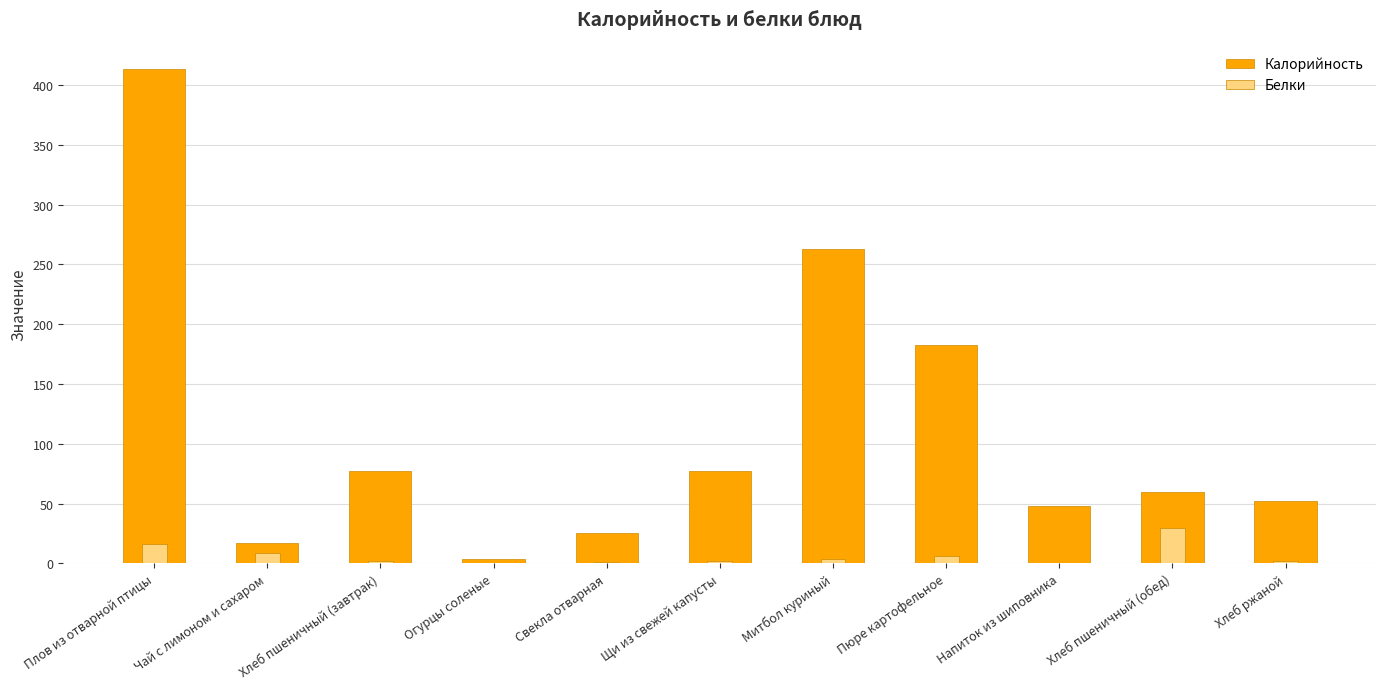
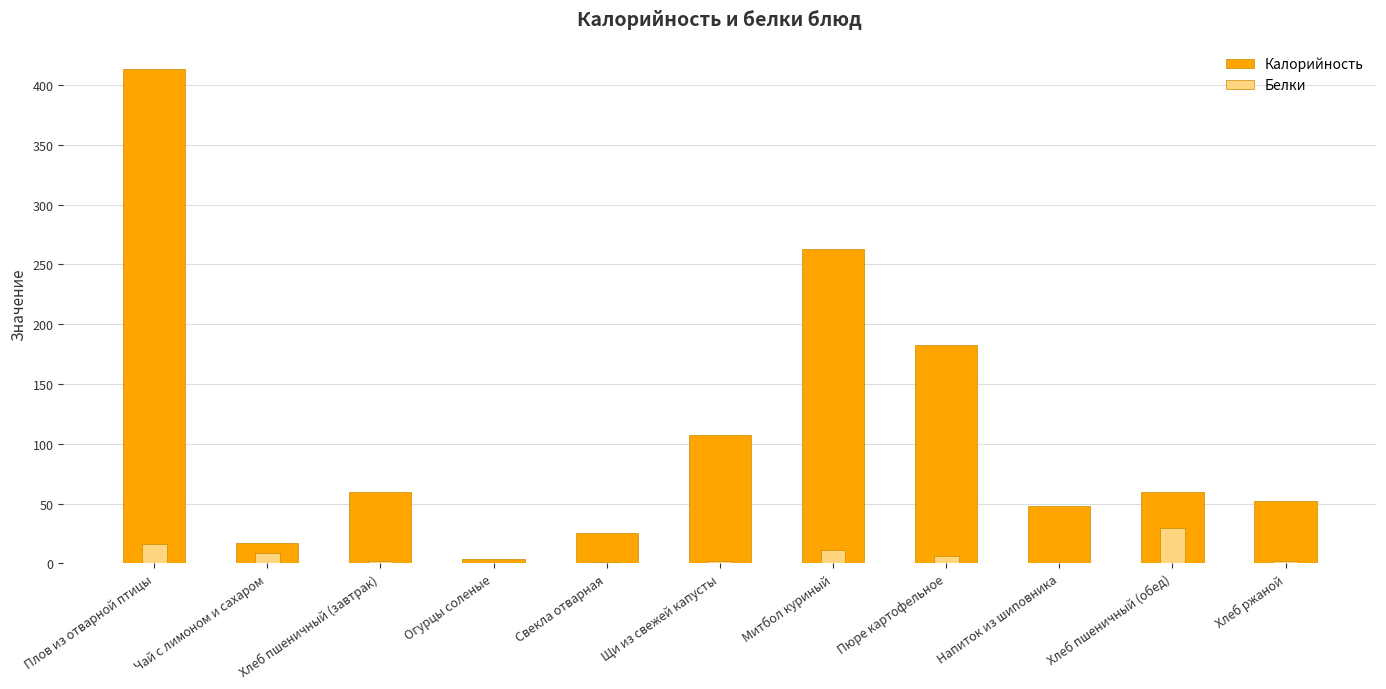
  {
    "Калорийность": {
      "Плов из отварной птицы": 413,
      "Чай с лимоном и сахаром": 17,
-     "Хлеб пшеничный (завтрак)": 77,
+     "Хлеб пшеничный (завтрак)": 60,
      "Огурцы соленые": 4,
      "Свекла отварная": 25,
-     "Щи из свежей капусты": 77,
+     "Щи из свежей капусты": 107,
      "Митбол куриный": 263,
      "Пюре картофельное": 183,
      "Напиток из шиповника": 48,
      "Хлеб пшеничный (обед)": 60,
      "Хлеб ржаной": 52
    },
    "Белки": {
-     "Митбол куриный": 4
+     "Митбол куриный": 11
    }
  }
